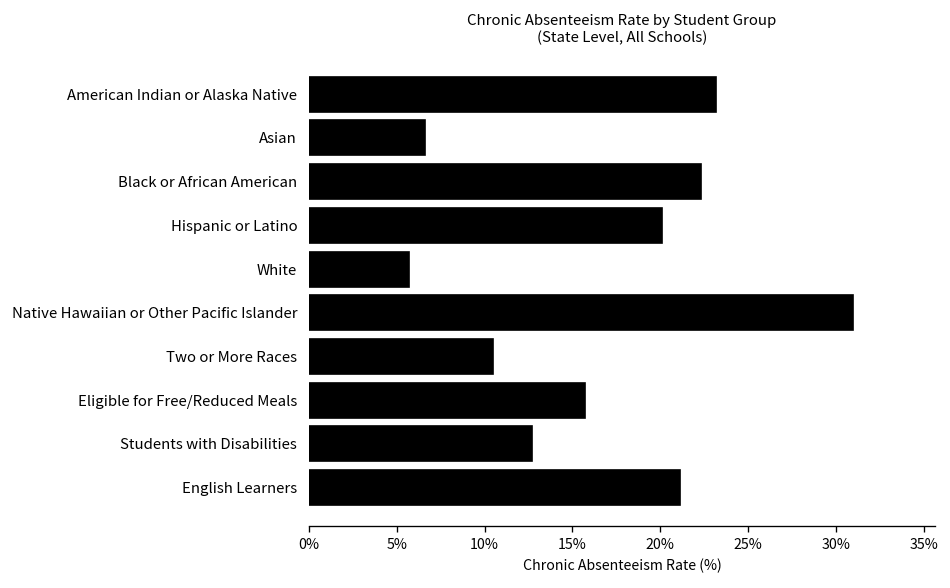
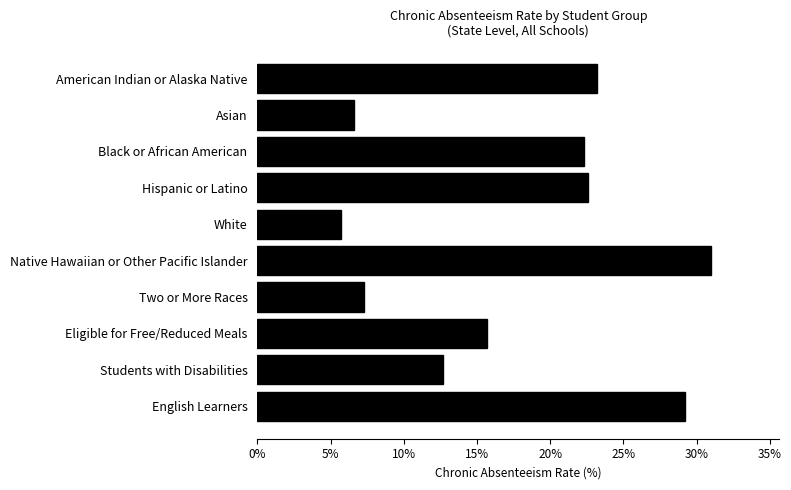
  {
    "American Indian or Alaska Native": "23.2%",
    "Asian": "6.6%",
    "Black or African American": "22.3%",
-   "Hispanic or Latino": "20.1%",
+   "Hispanic or Latino": "22.6%",
    "White": "5.7%",
    "Native Hawaiian or Other Pacific Islander": "31.0%",
-   "Two or More Races": "10.5%",
+   "Two or More Races": "7.3%",
    "Eligible for Free/Reduced Meals": "15.7%",
    "Students with Disabilities": "12.7%",
-   "English Learners": "21.1%"
+   "English Learners": "29.2%"
  }
